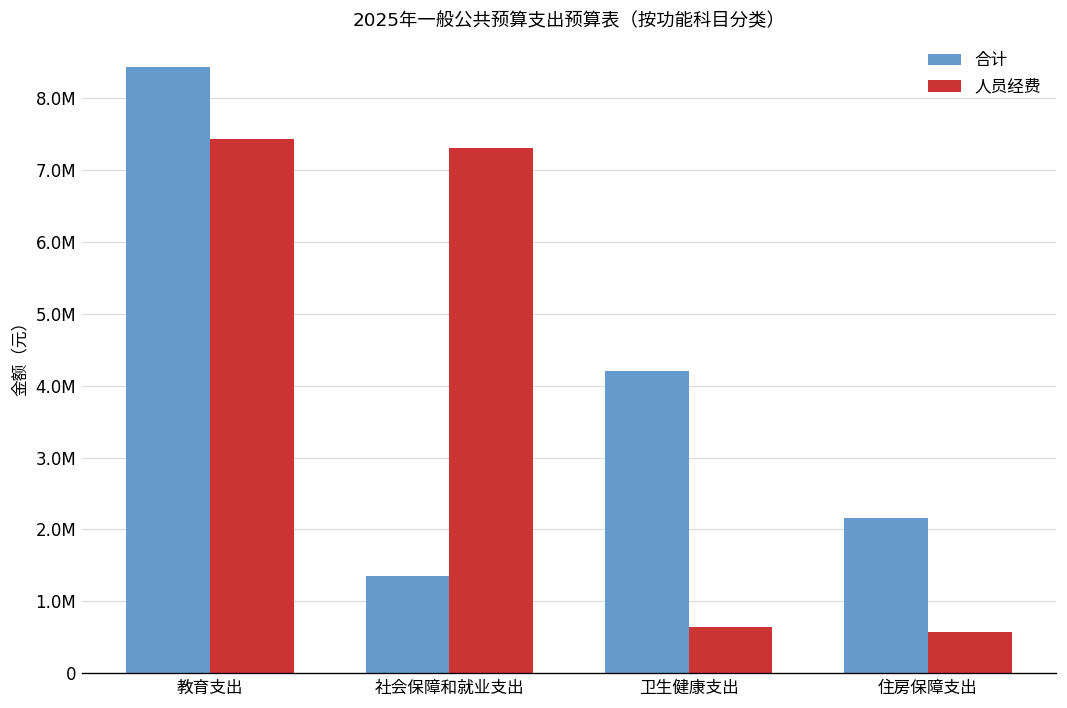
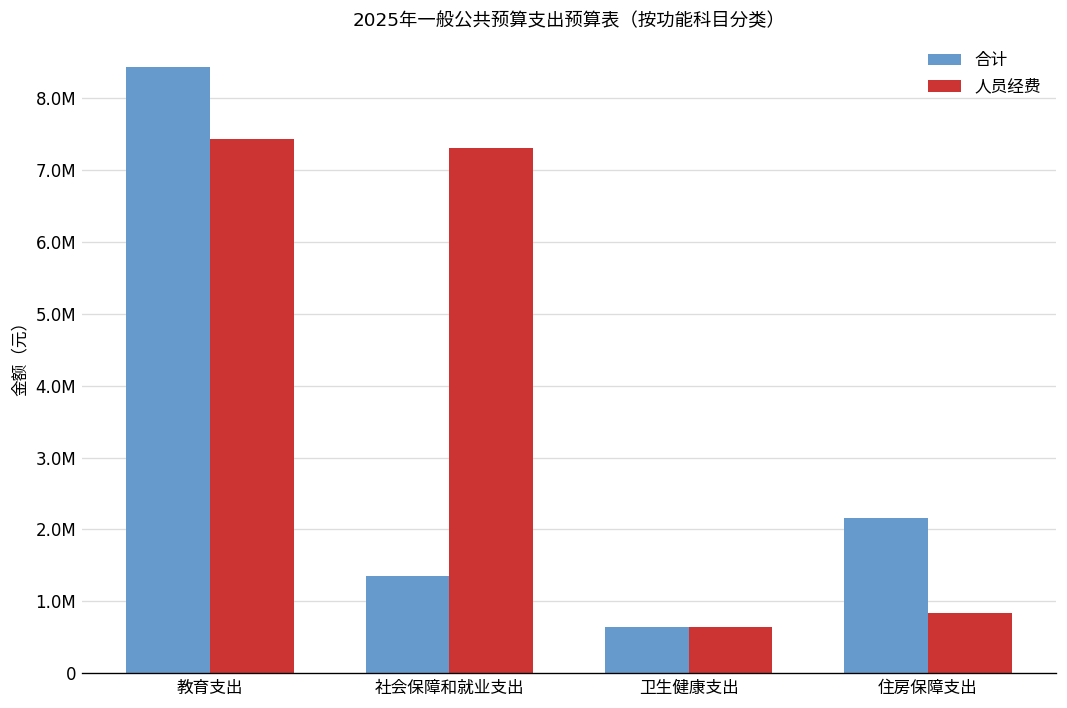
  {
    "合计": {
      "教育支出": 8400000,
      "社会保障和就业支出": 1400000,
-     "卫生健康支出": 4200000,
+     "卫生健康支出": 600000,
      "住房保障支出": 2200000
    },
    "人员经费": {
      "教育支出": 7400000,
      "社会保障和就业支出": 7300000,
      "卫生健康支出": 600000,
-     "住房保障支出": 600000
+     "住房保障支出": 800000
    }
  }
